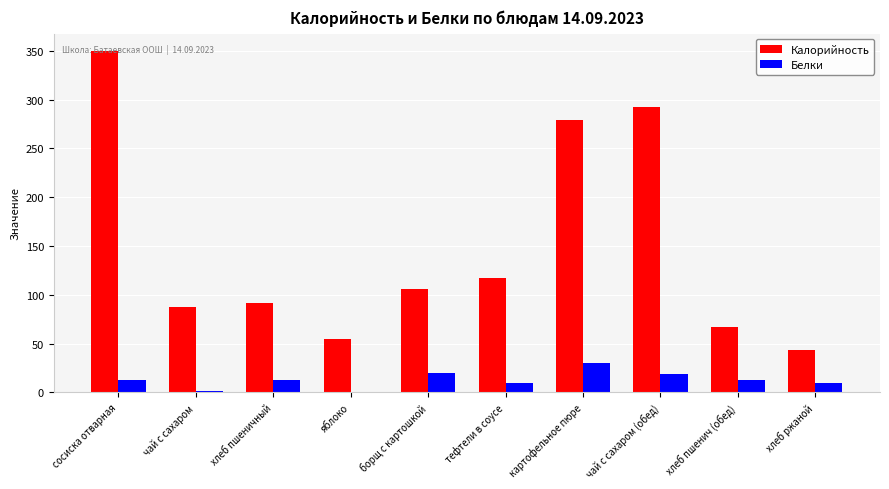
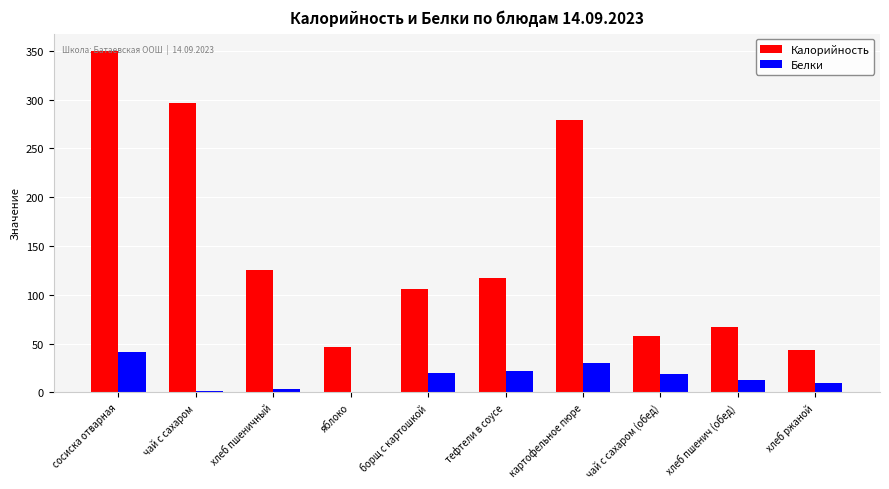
  {
    "Калорийность": {
-     "чай с сахаром": 90,
-     "хлеб пшеничный": 90,
-     "яблоко": 60,
+     "чай с сахаром": 300,
+     "хлеб пшеничный": 130,
+     "яблоко": 50,
      "борщ с картошкой": 110,
      "тефтели в соусе": 120,
      "картофельное пюре": 280,
-     "чай с сахаром (обед)": 290,
+     "чай с сахаром (обед)": 60,
      "хлеб пшенич (обед)": 70,
      "хлеб ржаной": 40
    },
    "Белки": {
-     "сосиска отварная": 10,
-     "хлеб пшеничный": 10,
+     "сосиска отварная": 40,
+     "хлеб пшеничный": 0,
      "яблоко": 0,
      "борщ с картошкой": 20,
-     "тефтели в соусе": 10,
+     "тефтели в соусе": 20,
      "картофельное пюре": 30,
      "чай с сахаром (обед)": 20,
      "хлеб пшенич (обед)": 10,
      "хлеб ржаной": 10
    }
  }
